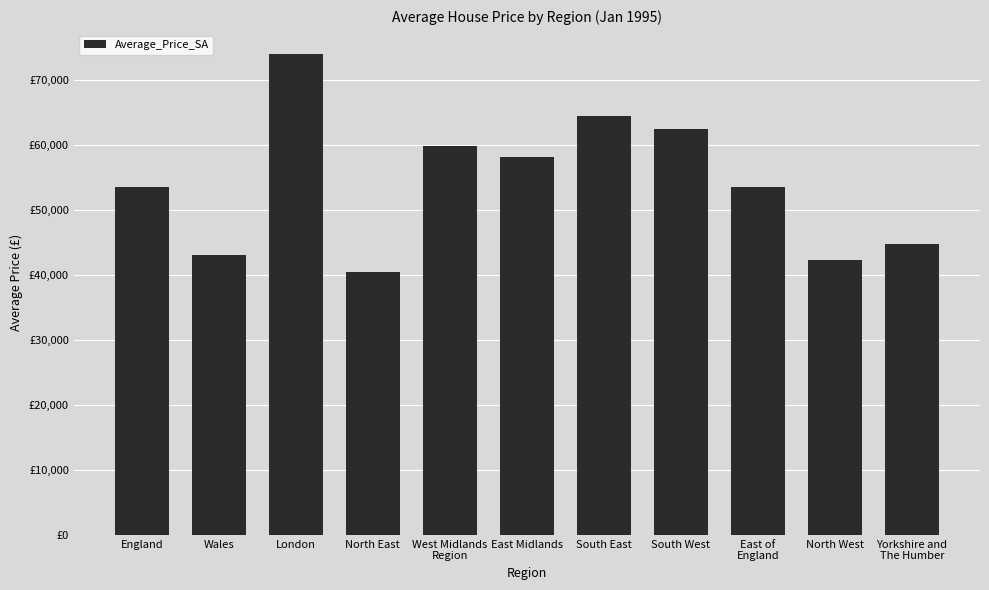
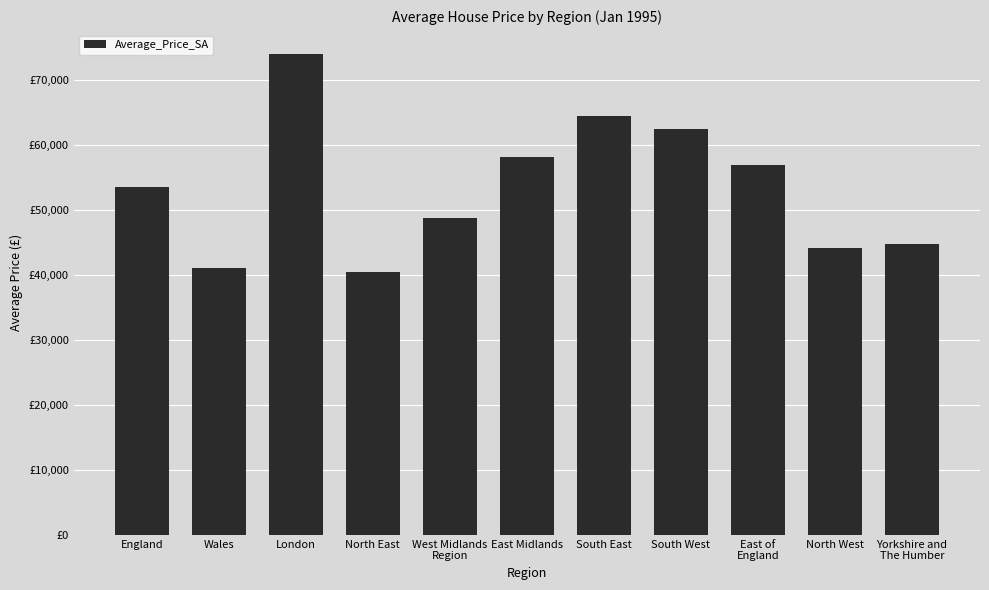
  {
    "England": "£54,000",
-   "Wales": "£43,000",
+   "Wales": "£41,000",
    "London": "£74,000",
    "North East": "£40,000",
-   "West Midlands Region": "£60,000",
+   "West Midlands Region": "£49,000",
    "East Midlands": "£58,000",
    "South East": "£65,000",
    "South West": "£63,000",
-   "East of England": "£53,000",
-   "North West": "£42,000",
+   "East of England": "£57,000",
+   "North West": "£44,000",
    "Yorkshire and The Humber": "£45,000"
  }
